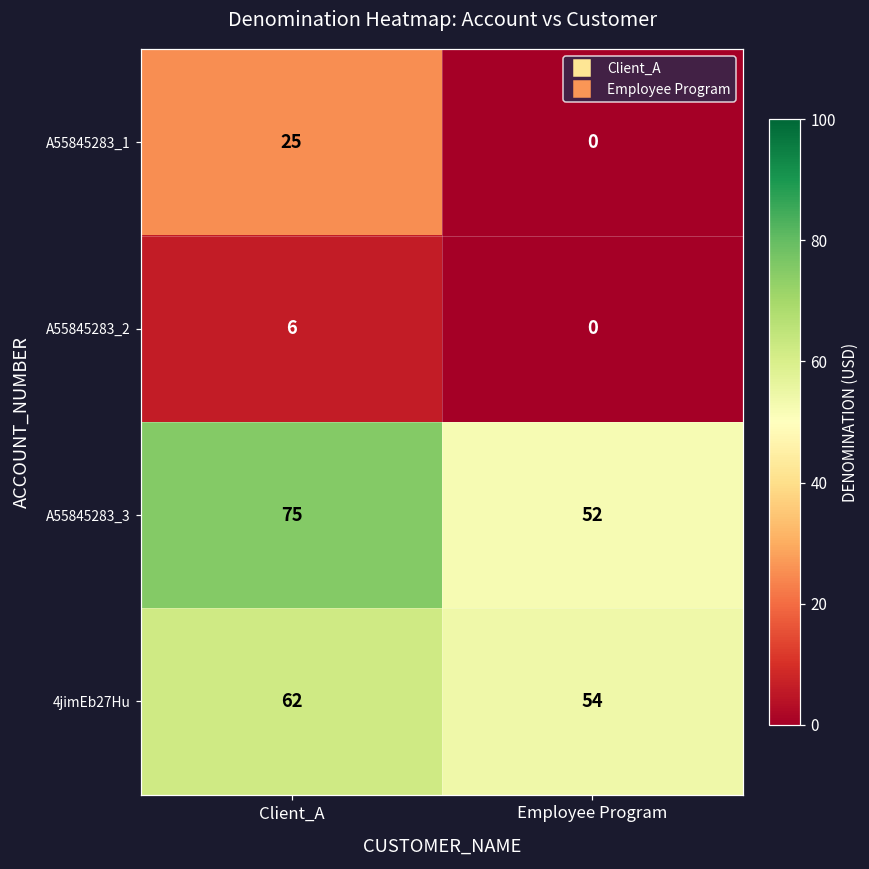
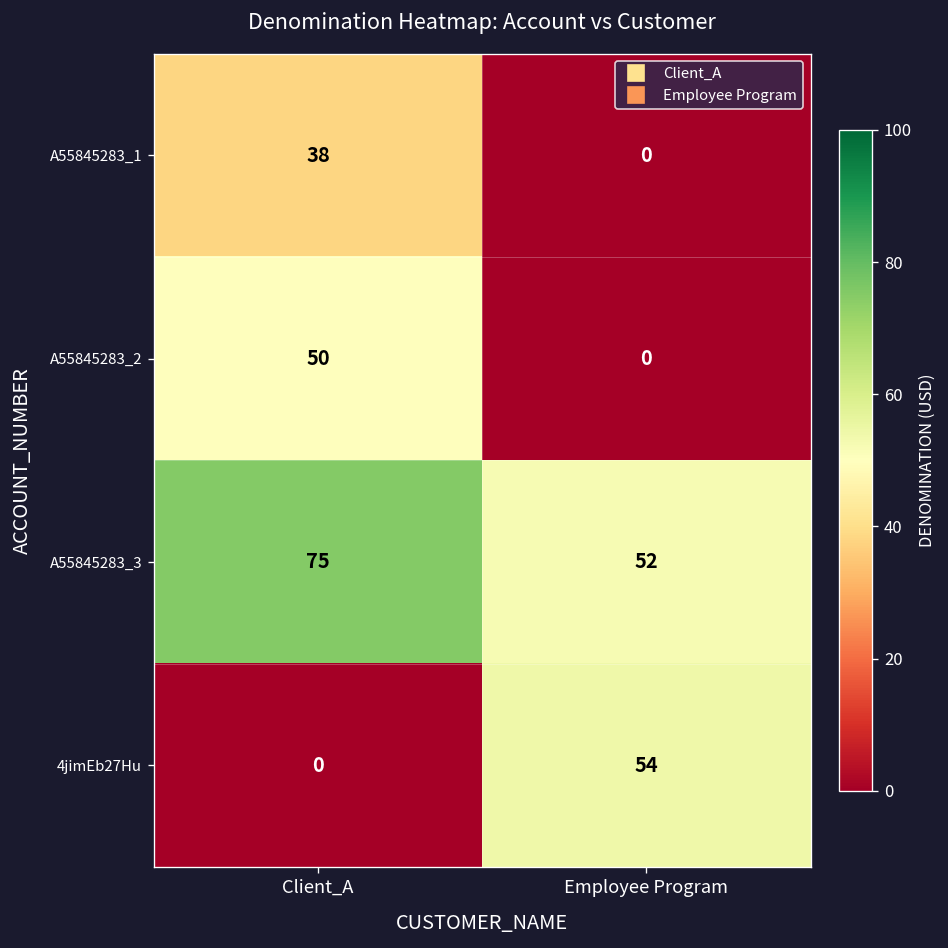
  {
    "A55845283_1": {
-     "Client_A": 25,
+     "Client_A": 38,
      "Employee Program": 0
    },
    "A55845283_2": {
-     "Client_A": 6,
+     "Client_A": 50,
      "Employee Program": 0
    },
    "A55845283_3": {
      "Client_A": 75,
      "Employee Program": 52
    },
    "4jimEb27Hu": {
-     "Client_A": 62,
+     "Client_A": 0,
      "Employee Program": 54
    }
  }
